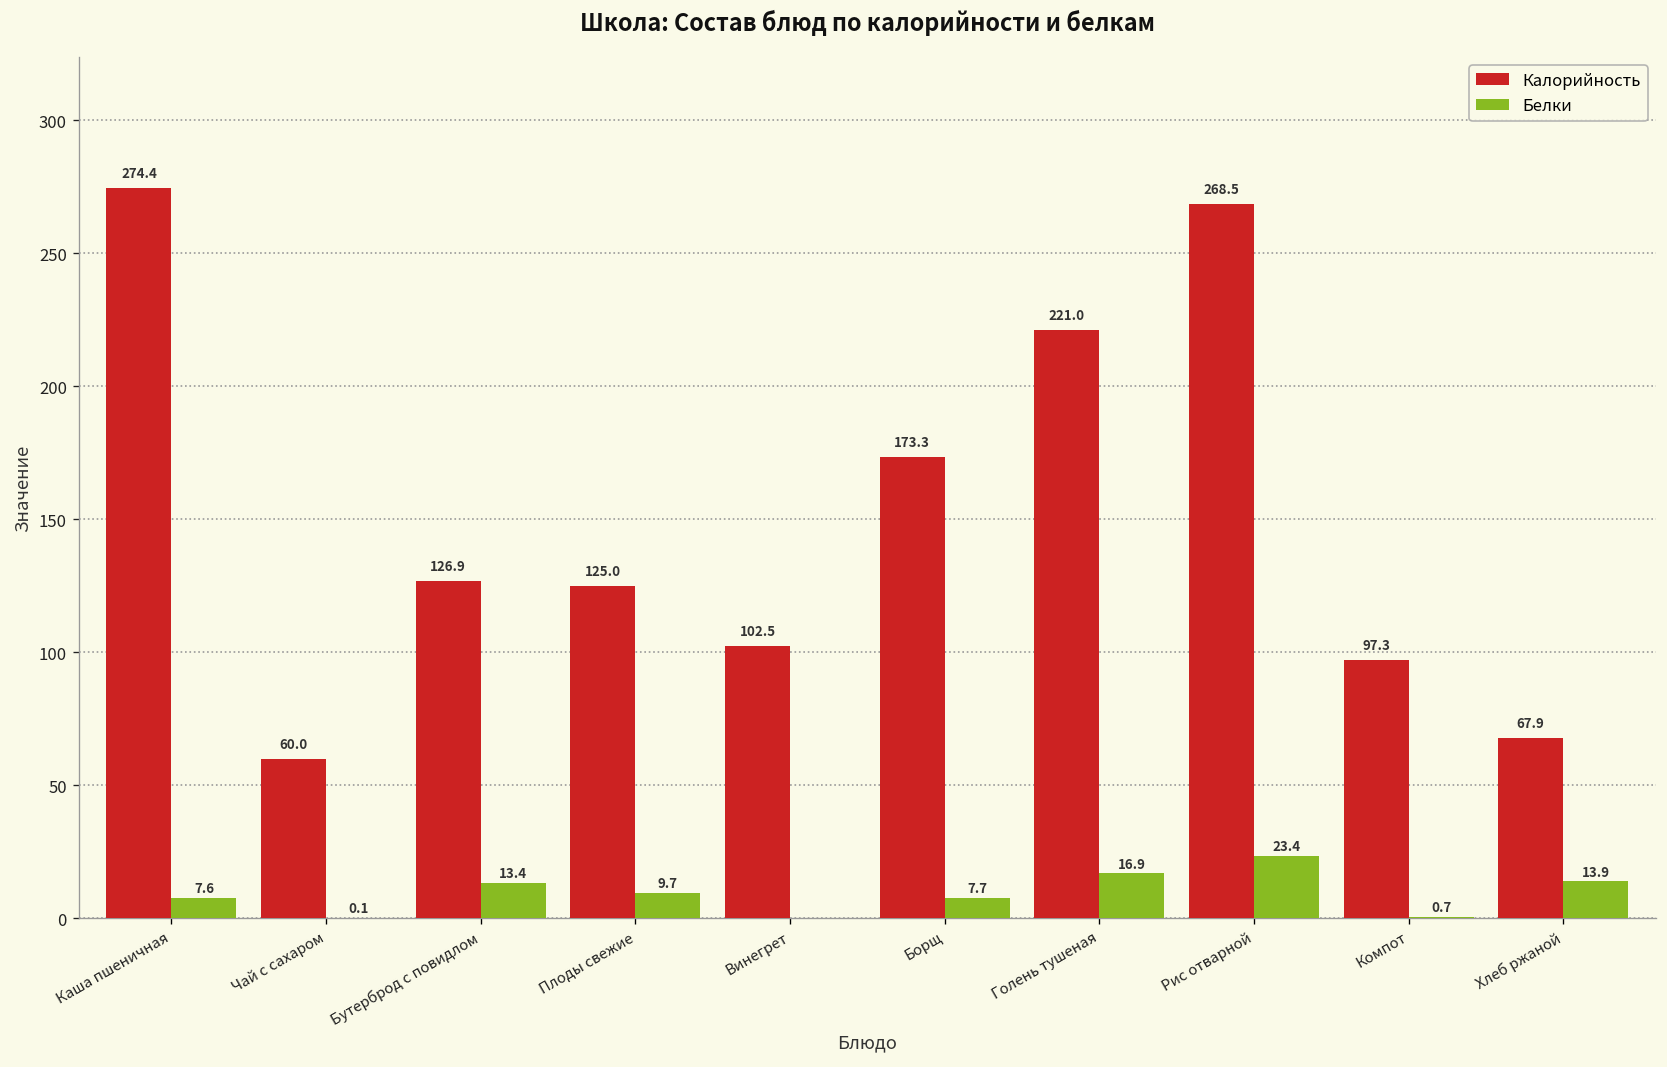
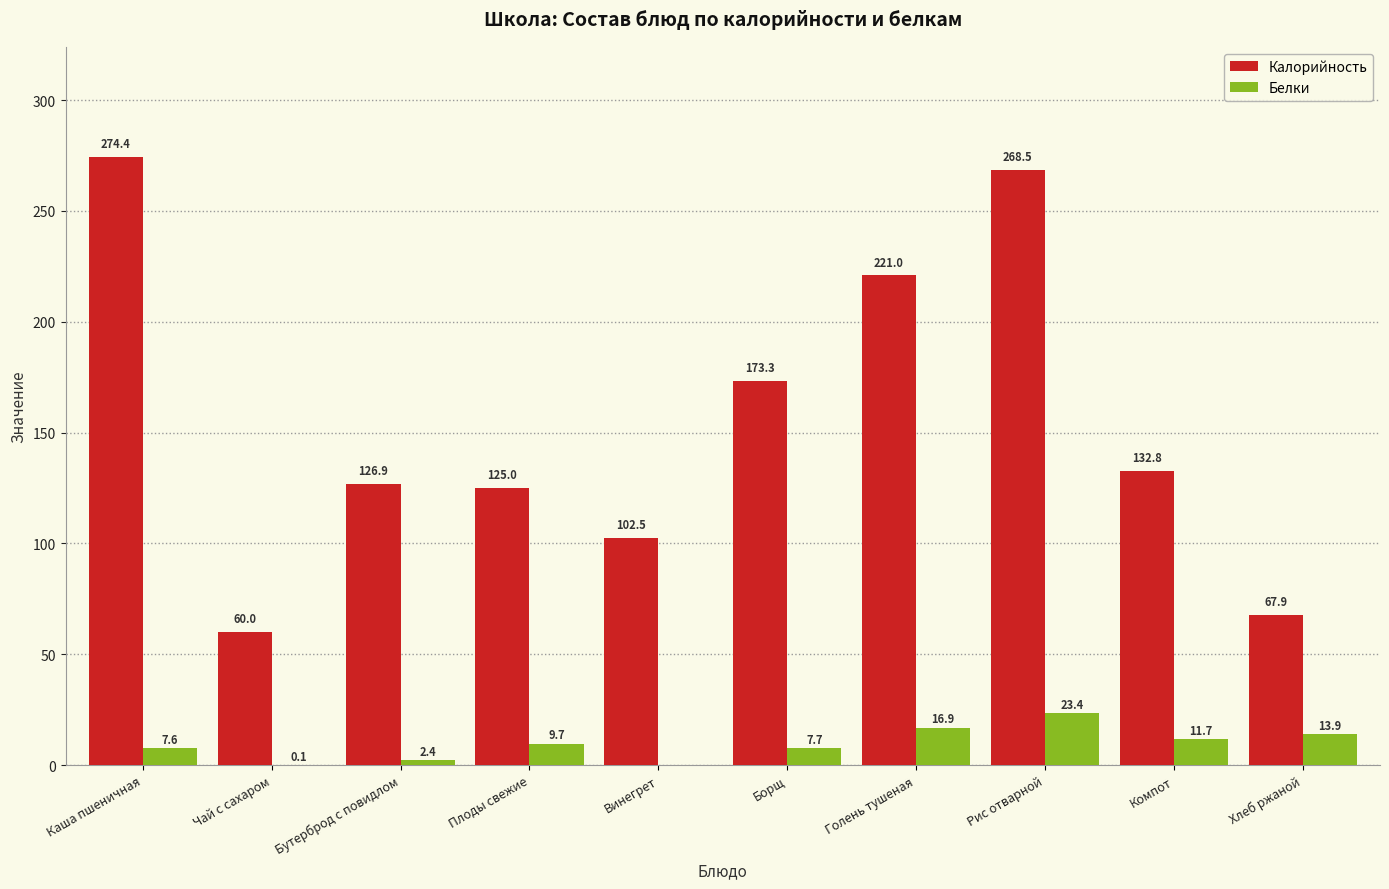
  {
    "Калорийность": {
      "Каша пшеничная": 274.4,
      "Чай с сахаром": 60.0,
      "Бутерброд с повидлом": 126.9,
      "Плоды свежие": 125.0,
      "Винегрет": 102.5,
      "Борщ": 173.3,
      "Голень тушеная": 221.0,
      "Рис отварной": 268.5,
-     "Компот": 97.3,
+     "Компот": 132.8,
      "Хлеб ржаной": 67.9
    },
    "Белки": {
      "Каша пшеничная": 7.6,
      "Чай с сахаром": 0.1,
-     "Бутерброд с повидлом": 13.4,
+     "Бутерброд с повидлом": 2.4,
      "Плоды свежие": 9.7,
      "Борщ": 7.7,
      "Голень тушеная": 16.9,
      "Рис отварной": 23.4,
-     "Компот": 0.7,
+     "Компот": 11.7,
      "Хлеб ржаной": 13.9
    }
  }
